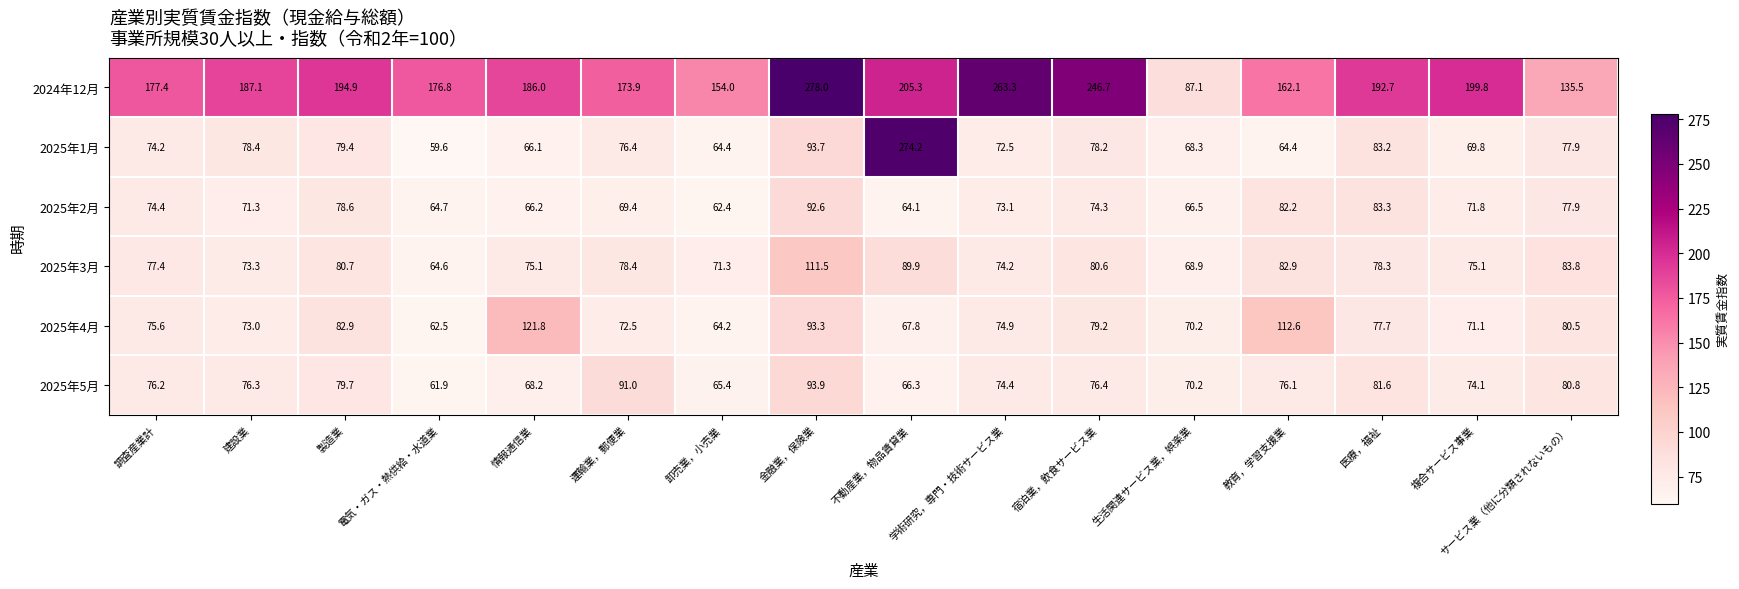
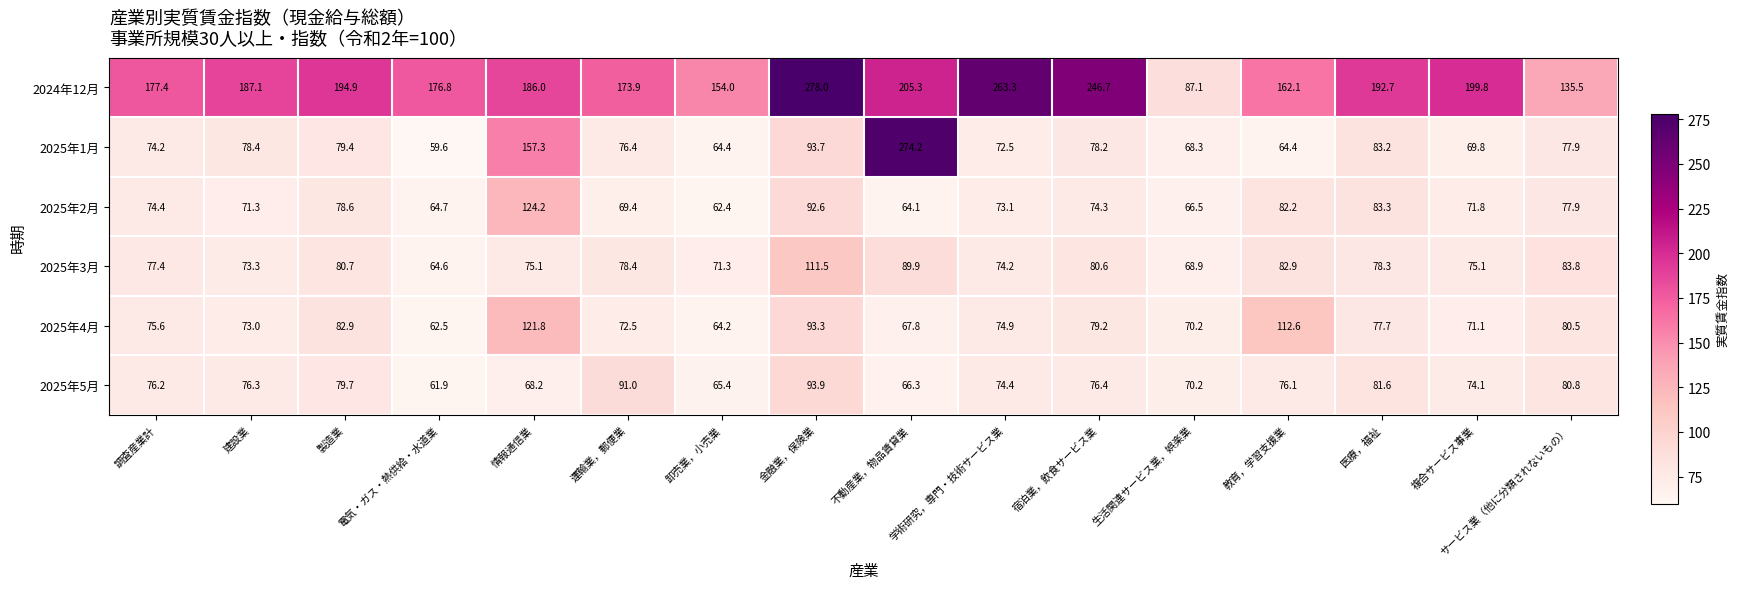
  {
    "2024年12月": {
      "調査産業計": 177.4,
      "建設業": 187.1,
      "製造業": 194.9,
      "電気・ガス・熱供給・水道業": 176.8,
      "情報通信業": 186.0,
      "運輸業，郵便業": 173.9,
      "卸売業，小売業": 154.0,
      "金融業，保険業": 278.0,
      "不動産業，物品賃貸業": 205.3,
      "学術研究，専門・技術サービス業": 263.3,
      "宿泊業，飲食サービス業": 246.7,
      "生活関連サービス業，娯楽業": 87.1,
      "教育，学習支援業": 162.1,
      "医療，福祉": 192.7,
      "複合サービス事業": 199.8,
      "サービス業（他に分類されないもの）": 135.5
    },
    "2025年1月": {
      "調査産業計": 74.2,
      "建設業": 78.4,
      "製造業": 79.4,
      "電気・ガス・熱供給・水道業": 59.6,
-     "情報通信業": 66.1,
+     "情報通信業": 157.3,
      "運輸業，郵便業": 76.4,
      "卸売業，小売業": 64.4,
      "金融業，保険業": 93.7,
      "不動産業，物品賃貸業": 274.2,
      "学術研究，専門・技術サービス業": 72.5,
      "宿泊業，飲食サービス業": 78.2,
      "生活関連サービス業，娯楽業": 68.3,
      "教育，学習支援業": 64.4,
      "医療，福祉": 83.2,
      "複合サービス事業": 69.8,
      "サービス業（他に分類されないもの）": 77.9
    },
    "2025年2月": {
      "調査産業計": 74.4,
      "建設業": 71.3,
      "製造業": 78.6,
      "電気・ガス・熱供給・水道業": 64.7,
-     "情報通信業": 66.2,
+     "情報通信業": 124.2,
      "運輸業，郵便業": 69.4,
      "卸売業，小売業": 62.4,
      "金融業，保険業": 92.6,
      "不動産業，物品賃貸業": 64.1,
      "学術研究，専門・技術サービス業": 73.1,
      "宿泊業，飲食サービス業": 74.3,
      "生活関連サービス業，娯楽業": 66.5,
      "教育，学習支援業": 82.2,
      "医療，福祉": 83.3,
      "複合サービス事業": 71.8,
      "サービス業（他に分類されないもの）": 77.9
    },
    "2025年3月": {
      "調査産業計": 77.4,
      "建設業": 73.3,
      "製造業": 80.7,
      "電気・ガス・熱供給・水道業": 64.6,
      "情報通信業": 75.1,
      "運輸業，郵便業": 78.4,
      "卸売業，小売業": 71.3,
      "金融業，保険業": 111.5,
      "不動産業，物品賃貸業": 89.9,
      "学術研究，専門・技術サービス業": 74.2,
      "宿泊業，飲食サービス業": 80.6,
      "生活関連サービス業，娯楽業": 68.9,
      "教育，学習支援業": 82.9,
      "医療，福祉": 78.3,
      "複合サービス事業": 75.1,
      "サービス業（他に分類されないもの）": 83.8
    },
    "2025年4月": {
      "調査産業計": 75.6,
      "建設業": 73.0,
      "製造業": 82.9,
      "電気・ガス・熱供給・水道業": 62.5,
      "情報通信業": 121.8,
      "運輸業，郵便業": 72.5,
      "卸売業，小売業": 64.2,
      "金融業，保険業": 93.3,
      "不動産業，物品賃貸業": 67.8,
      "学術研究，専門・技術サービス業": 74.9,
      "宿泊業，飲食サービス業": 79.2,
      "生活関連サービス業，娯楽業": 70.2,
      "教育，学習支援業": 112.6,
      "医療，福祉": 77.7,
      "複合サービス事業": 71.1,
      "サービス業（他に分類されないもの）": 80.5
    },
    "2025年5月": {
      "調査産業計": 76.2,
      "建設業": 76.3,
      "製造業": 79.7,
      "電気・ガス・熱供給・水道業": 61.9,
      "情報通信業": 68.2,
      "運輸業，郵便業": 91.0,
      "卸売業，小売業": 65.4,
      "金融業，保険業": 93.9,
      "不動産業，物品賃貸業": 66.3,
      "学術研究，専門・技術サービス業": 74.4,
      "宿泊業，飲食サービス業": 76.4,
      "生活関連サービス業，娯楽業": 70.2,
      "教育，学習支援業": 76.1,
      "医療，福祉": 81.6,
      "複合サービス事業": 74.1,
      "サービス業（他に分類されないもの）": 80.8
    }
  }
